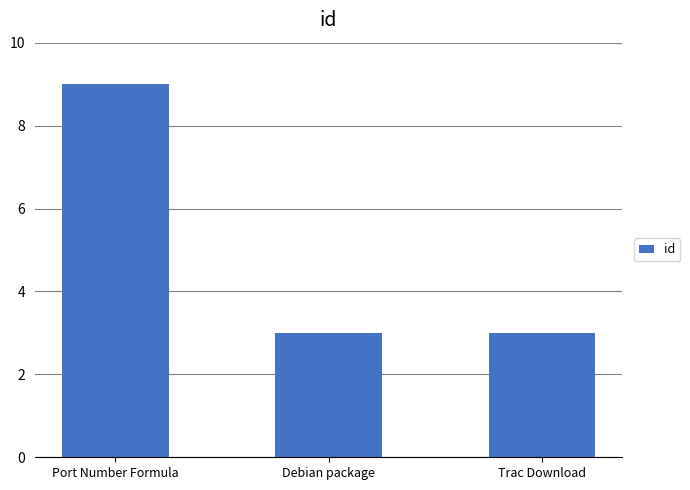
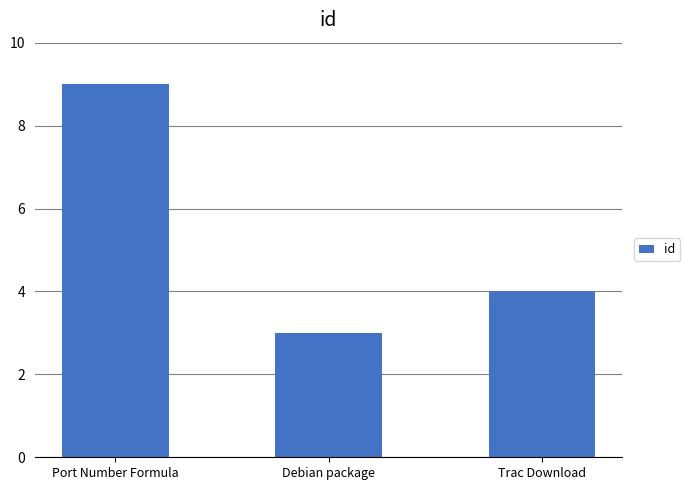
  {
    "Port Number Formula": 9,
    "Debian package": 3,
-   "Trac Download": 3
+   "Trac Download": 4
  }
